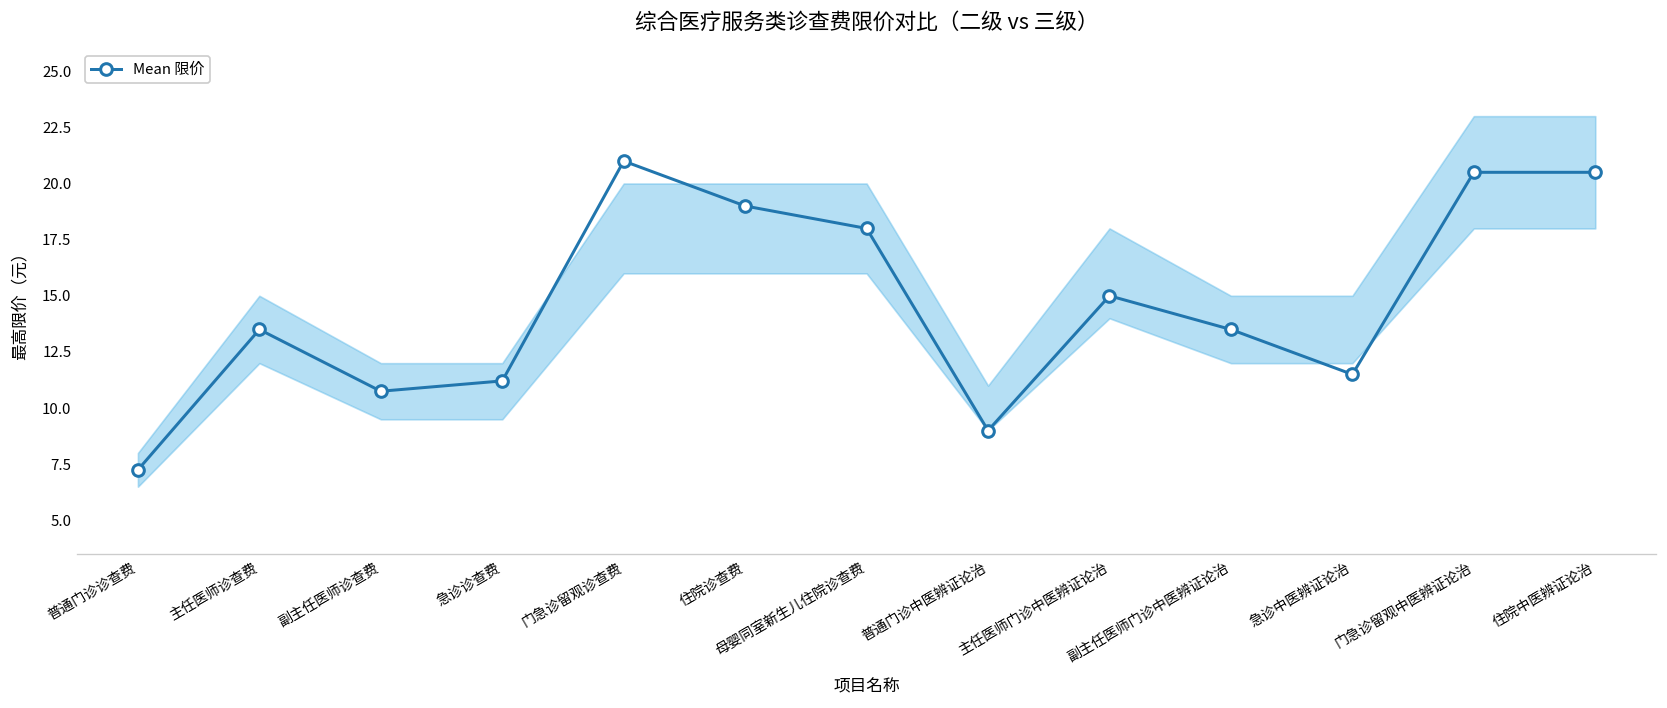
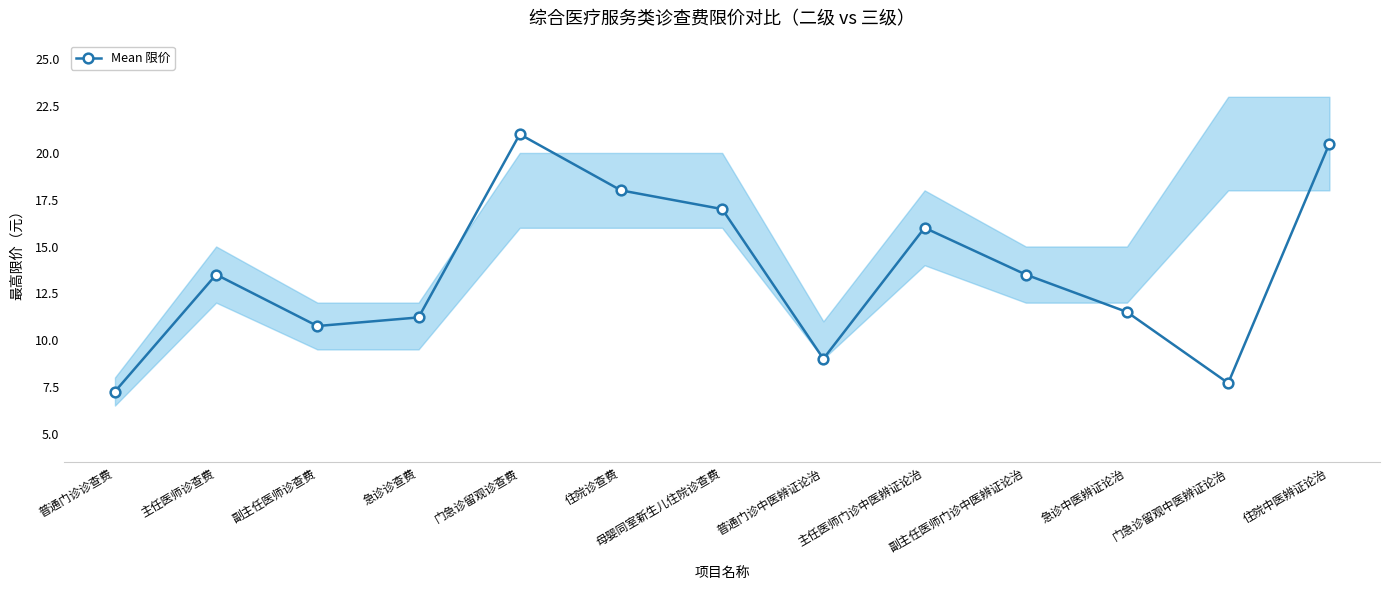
  {
    "Mean 限价": {
      "普通门诊诊查费": 7.3,
      "主任医师诊查费": 13.5,
      "副主任医师诊查费": 10.8,
      "急诊诊查费": 11.2,
      "门急诊留观诊查费": 21.0,
-     "住院诊查费": 19,
-     "母婴同室新生儿住院诊查费": 18,
+     "住院诊查费": 18,
+     "母婴同室新生儿住院诊查费": 17,
      "普通门诊中医辨证论治": 9.0,
-     "主任医师门诊中医辨证论治": 15,
+     "主任医师门诊中医辨证论治": 16,
      "副主任医师门诊中医辨证论治": 13.5,
      "急诊中医辨证论治": 11.5,
-     "门急诊留观中医辨证论治": 20.5,
+     "门急诊留观中医辨证论治": 7.7,
      "住院中医辨证论治": 20.5
    }
  }
